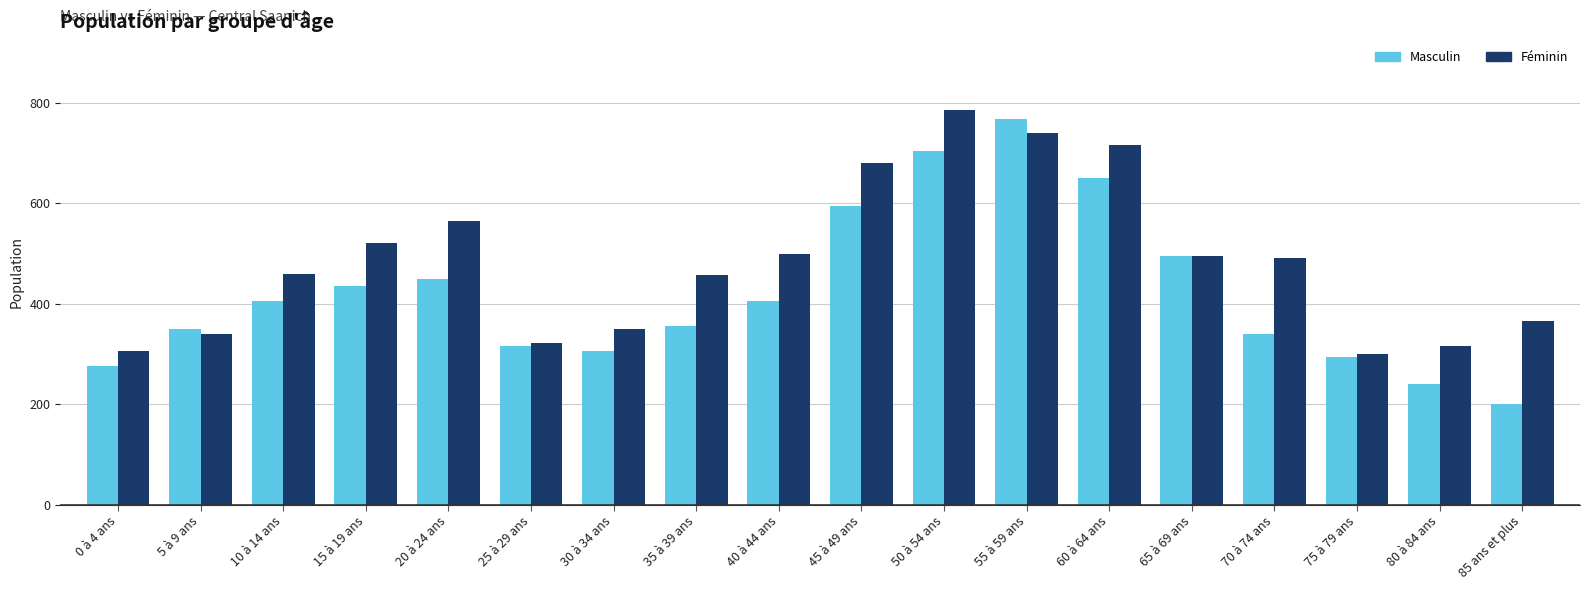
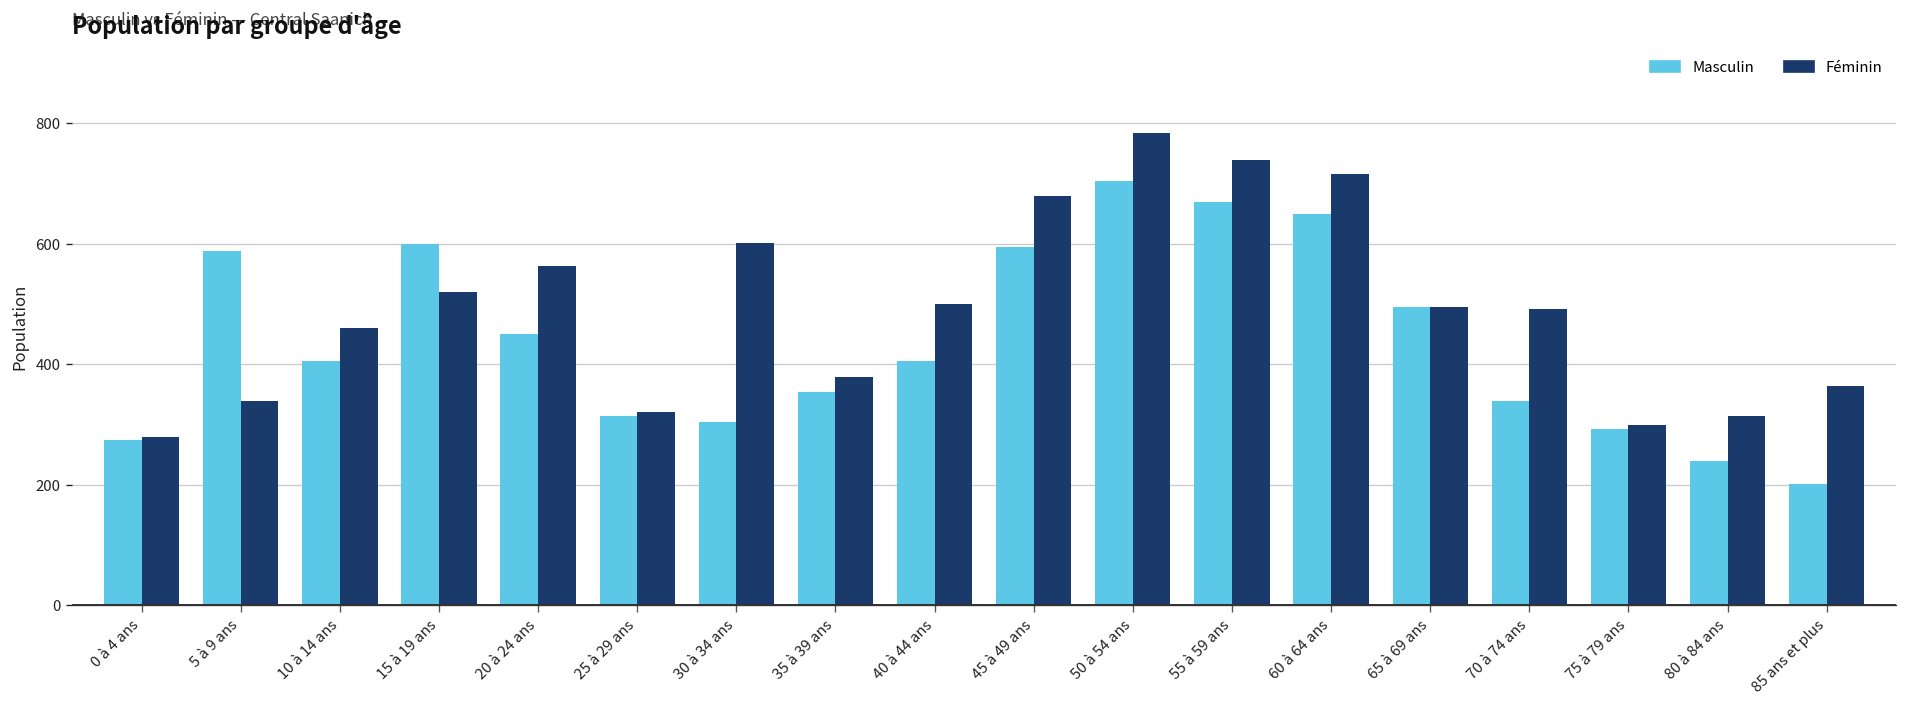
  {
    "Masculin": {
      "0 à 4 ans": 280,
-     "5 à 9 ans": 350,
+     "5 à 9 ans": 590,
      "10 à 14 ans": 410,
-     "15 à 19 ans": 440,
+     "15 à 19 ans": 600,
      "20 à 24 ans": 450,
      "25 à 29 ans": 320,
      "30 à 34 ans": 310,
      "35 à 39 ans": 360,
      "40 à 44 ans": 410,
      "45 à 49 ans": 600,
      "50 à 54 ans": 710,
-     "55 à 59 ans": 770,
+     "55 à 59 ans": 670,
      "60 à 64 ans": 650,
      "65 à 69 ans": 500,
      "70 à 74 ans": 340,
      "75 à 79 ans": 290,
      "80 à 84 ans": 240,
      "85 ans et plus": 200
    },
    "Féminin": {
-     "0 à 4 ans": 310,
+     "0 à 4 ans": 280,
      "5 à 9 ans": 340,
      "10 à 14 ans": 460,
      "15 à 19 ans": 520,
      "20 à 24 ans": 560,
      "25 à 29 ans": 320,
-     "30 à 34 ans": 350,
-     "35 à 39 ans": 460,
+     "30 à 34 ans": 600,
+     "35 à 39 ans": 380,
      "40 à 44 ans": 500,
      "45 à 49 ans": 680,
      "50 à 54 ans": 790,
      "55 à 59 ans": 740,
      "60 à 64 ans": 720,
      "65 à 69 ans": 500,
      "70 à 74 ans": 490,
      "75 à 79 ans": 300,
      "80 à 84 ans": 320,
      "85 ans et plus": 370
    }
  }
